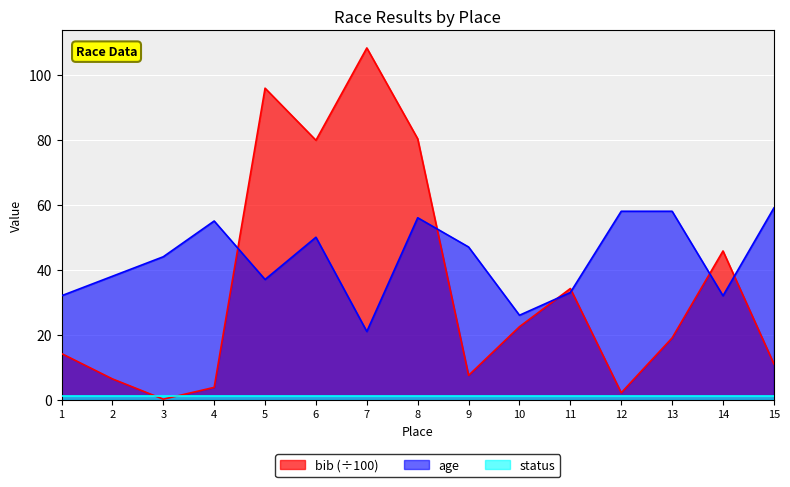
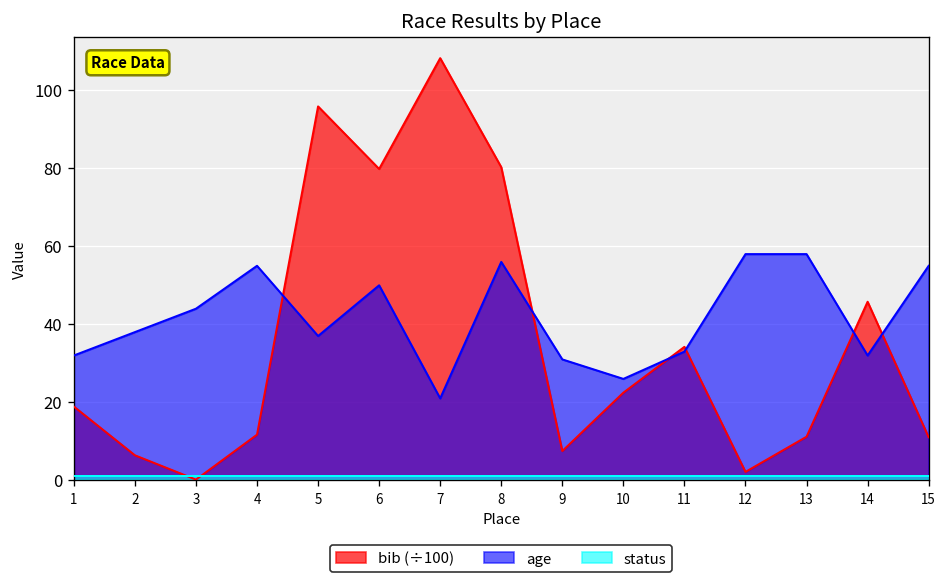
  {
    "bib (÷100)": {
-     "1": 14,
+     "1": 19,
      "2": 6,
      "3": 0,
-     "4": 4,
+     "4": 12,
      "5": 96,
      "6": 80,
      "7": 108,
      "8": 80,
      "9": 8,
      "10": 22,
      "11": 34,
      "12": 2,
-     "13": 19,
+     "13": 11,
      "14": 46,
      "15": 11
    },
    "age": {
      "1": 32,
      "2": 38,
      "3": 44,
      "4": 55,
      "5": 37,
      "6": 50,
      "7": 21,
      "8": 56,
-     "9": 47,
+     "9": 31,
      "10": 26,
      "11": 33,
      "12": 58,
      "13": 58,
      "14": 32,
-     "15": 59
+     "15": 55
    },
    "status": {
      "1": 1,
      "2": 1,
      "3": 1,
      "4": 1,
      "5": 1,
      "6": 1,
      "7": 1,
      "8": 1,
      "9": 1,
      "10": 1,
      "11": 1,
      "12": 1,
      "13": 1,
      "14": 1,
      "15": 1
    }
  }
